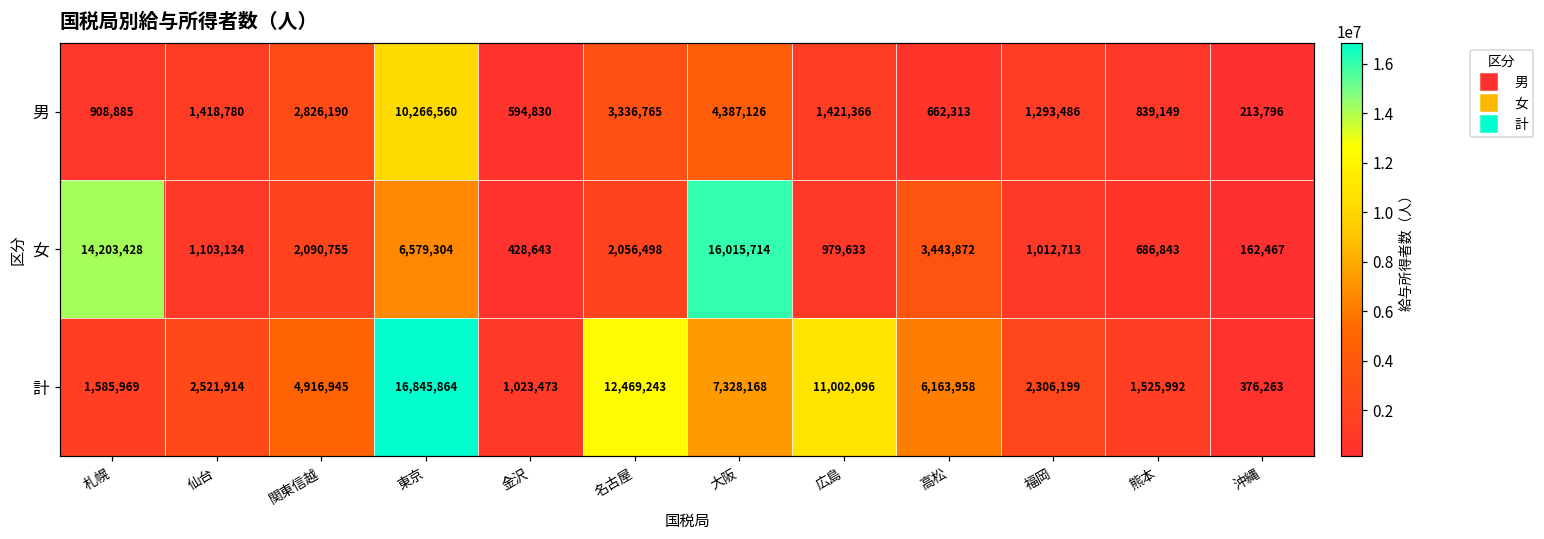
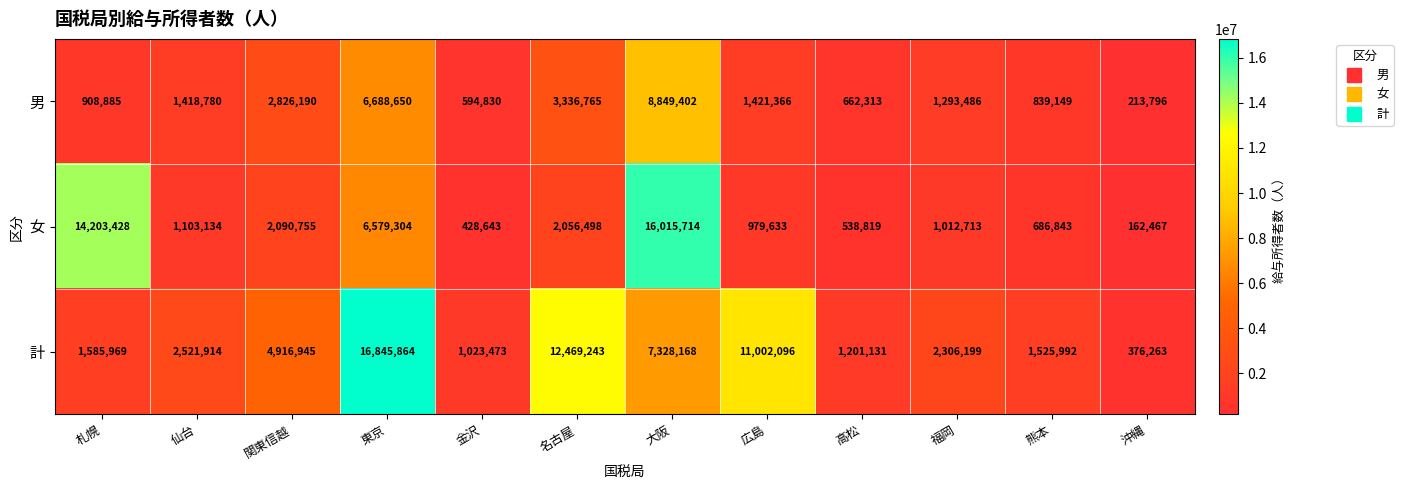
  {
    "男": {
      "札幌": "908,885",
      "仙台": "1,418,780",
      "関東信越": "2,826,190",
-     "東京": "10,266,560",
+     "東京": "6,688,650",
      "金沢": "594,830",
      "名古屋": "3,336,765",
-     "大阪": "4,387,126",
+     "大阪": "8,849,402",
      "広島": "1,421,366",
      "高松": "662,313",
      "福岡": "1,293,486",
      "熊本": "839,149",
      "沖縄": "213,796"
    },
    "女": {
      "札幌": "14,203,428",
      "仙台": "1,103,134",
      "関東信越": "2,090,755",
      "東京": "6,579,304",
      "金沢": "428,643",
      "名古屋": "2,056,498",
      "大阪": "16,015,714",
      "広島": "979,633",
-     "高松": "3,443,872",
+     "高松": "538,819",
      "福岡": "1,012,713",
      "熊本": "686,843",
      "沖縄": "162,467"
    },
    "計": {
      "札幌": "1,585,969",
      "仙台": "2,521,914",
      "関東信越": "4,916,945",
      "東京": "16,845,864",
      "金沢": "1,023,473",
      "名古屋": "12,469,243",
      "大阪": "7,328,168",
      "広島": "11,002,096",
-     "高松": "6,163,958",
+     "高松": "1,201,131",
      "福岡": "2,306,199",
      "熊本": "1,525,992",
      "沖縄": "376,263"
    }
  }
